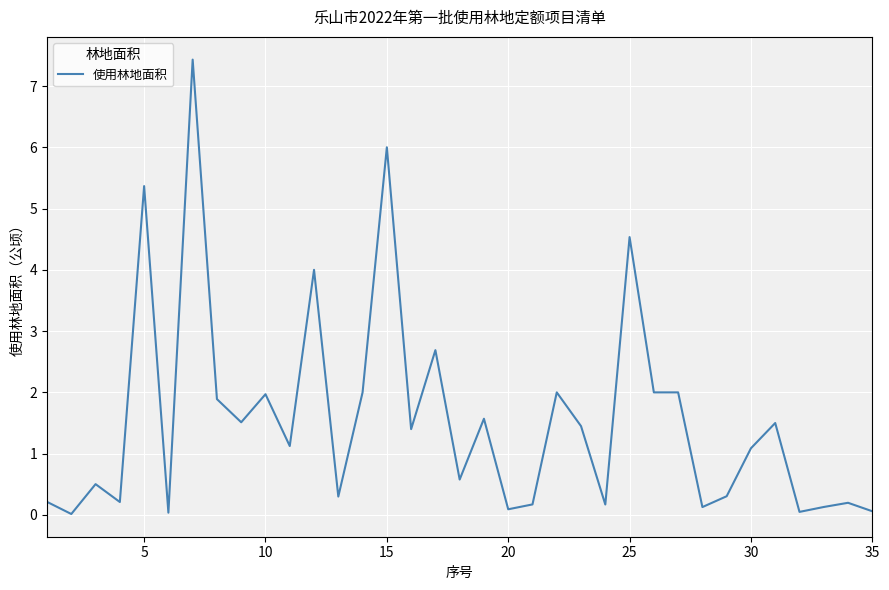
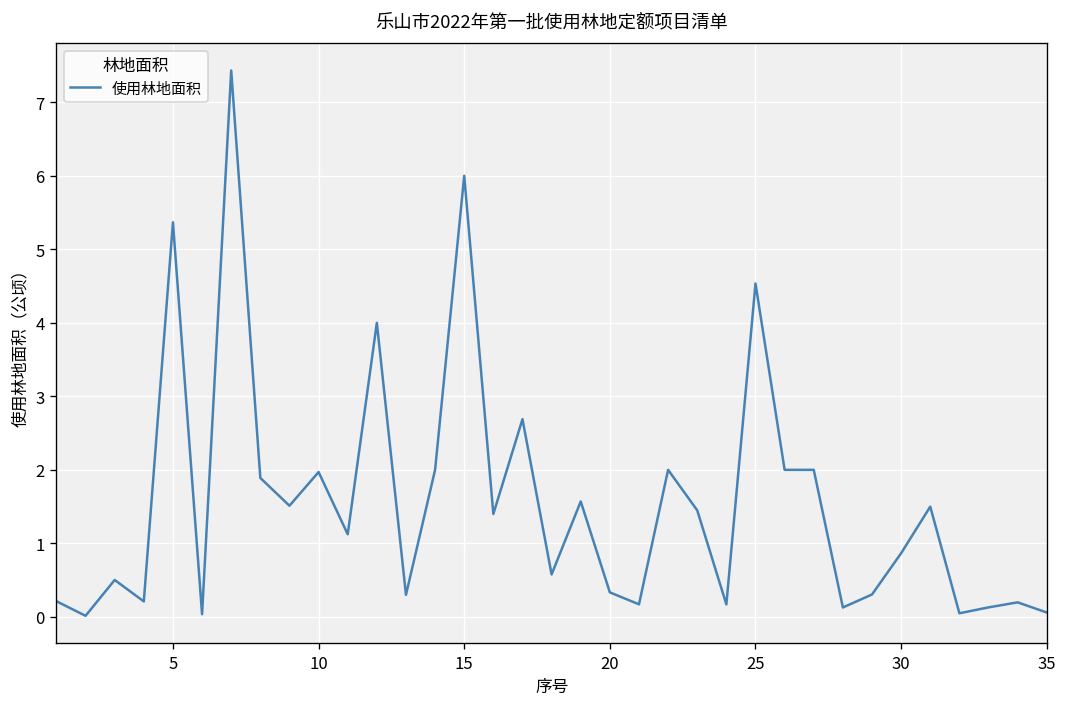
  {
    "5": 5.4,
    "10": 2.0,
    "15": 6.0,
-   "20": 0.1,
+   "20": 0.3,
    "25": 4.5,
-   "30": 1.1,
+   "30": 0.9,
    "35": 0.1
  }
